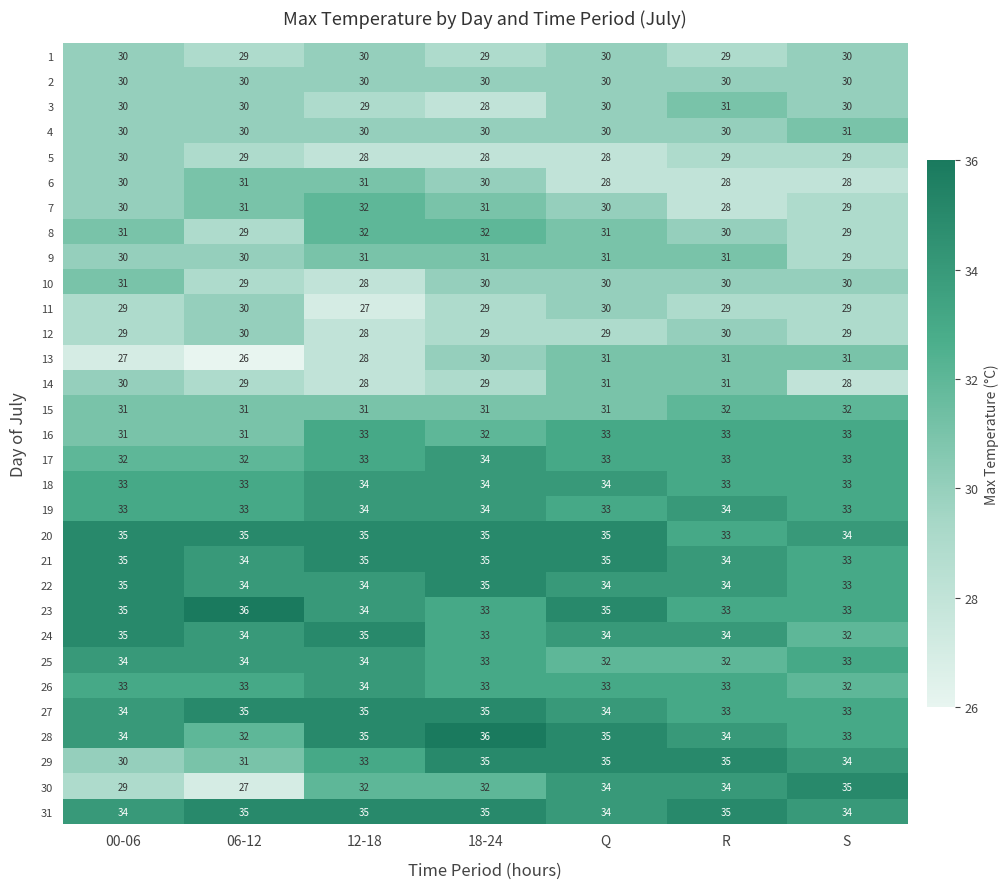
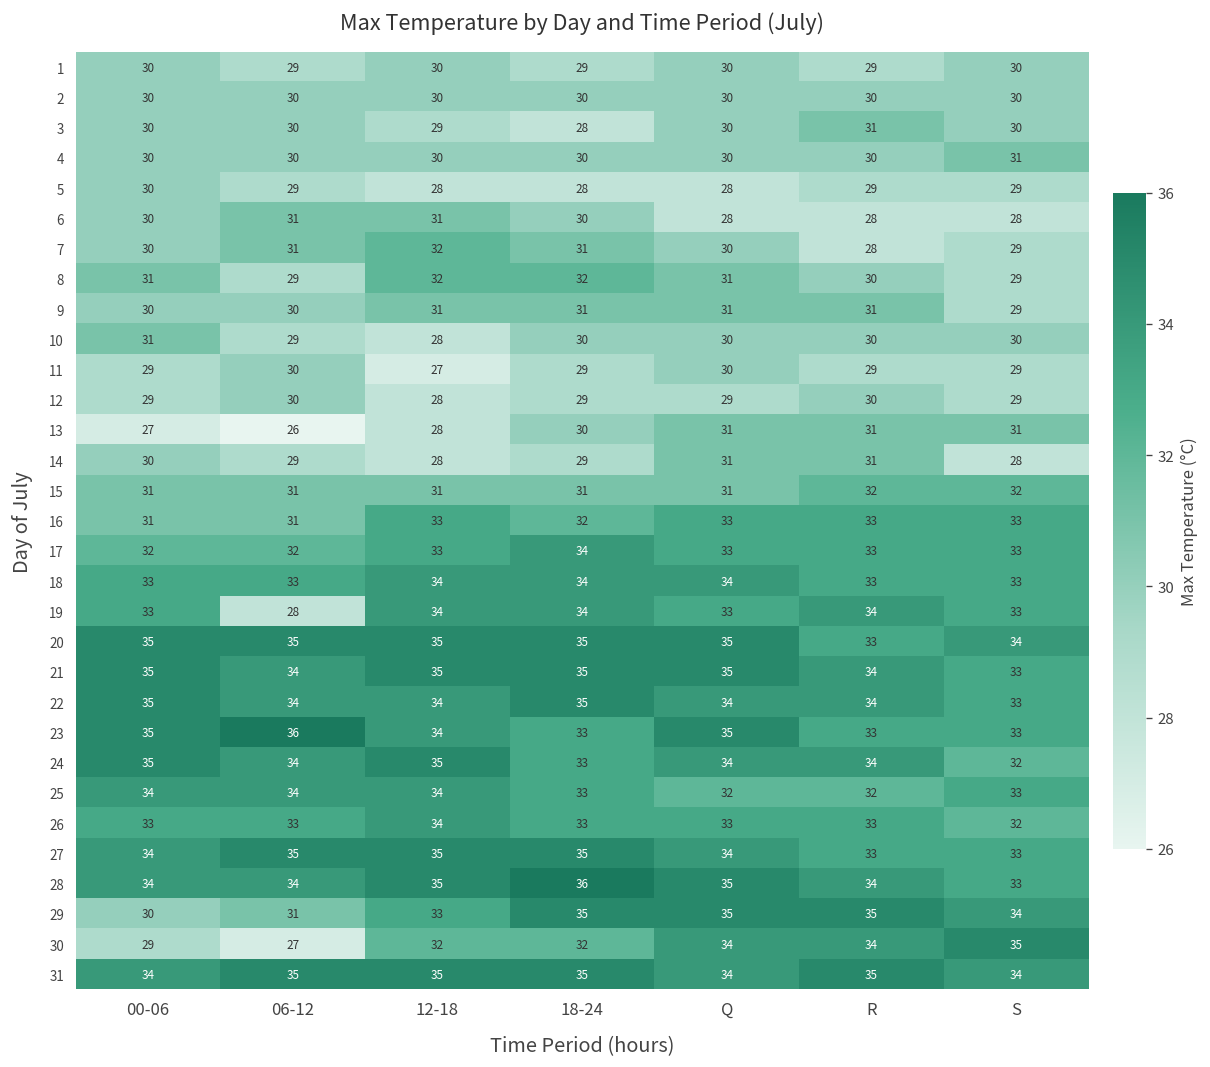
  {
    "19": {
      "00-06": 33,
-     "06-12": 33,
+     "06-12": 28,
      "12-18": 34,
      "18-24": 34,
      "Q": 33,
      "R": 34,
      "S": 33
    },
    "28": {
      "00-06": 34,
-     "06-12": 32,
+     "06-12": 34,
      "12-18": 35,
      "18-24": 36,
      "Q": 35,
      "R": 34,
      "S": 33
    }
  }
